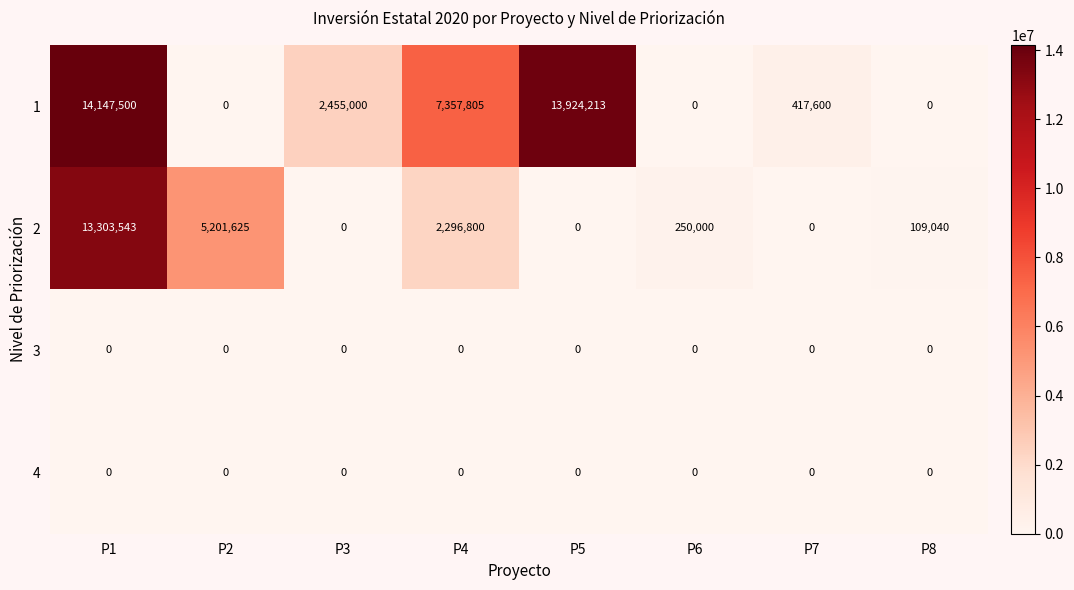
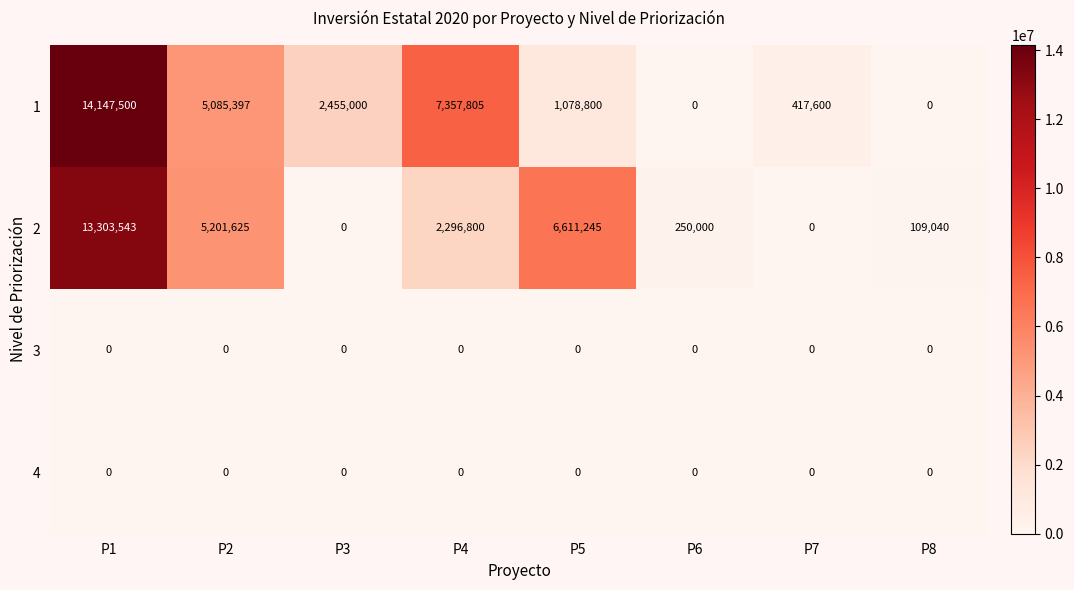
  {
    "1": {
      "P1": "14,147,500",
-     "P2": "0",
+     "P2": "5,085,397",
      "P3": "2,455,000",
      "P4": "7,357,805",
-     "P5": "13,924,213",
+     "P5": "1,078,800",
      "P6": "0",
      "P7": "417,600",
      "P8": "0"
    },
    "2": {
      "P1": "13,303,543",
      "P2": "5,201,625",
      "P3": "0",
      "P4": "2,296,800",
-     "P5": "0",
+     "P5": "6,611,245",
      "P6": "250,000",
      "P7": "0",
      "P8": "109,040"
    },
    "3": {
      "P1": "0",
      "P2": "0",
      "P3": "0",
      "P4": "0",
      "P5": "0",
      "P6": "0",
      "P7": "0",
      "P8": "0"
    },
    "4": {
      "P1": "0",
      "P2": "0",
      "P3": "0",
      "P4": "0",
      "P5": "0",
      "P6": "0",
      "P7": "0",
      "P8": "0"
    }
  }
